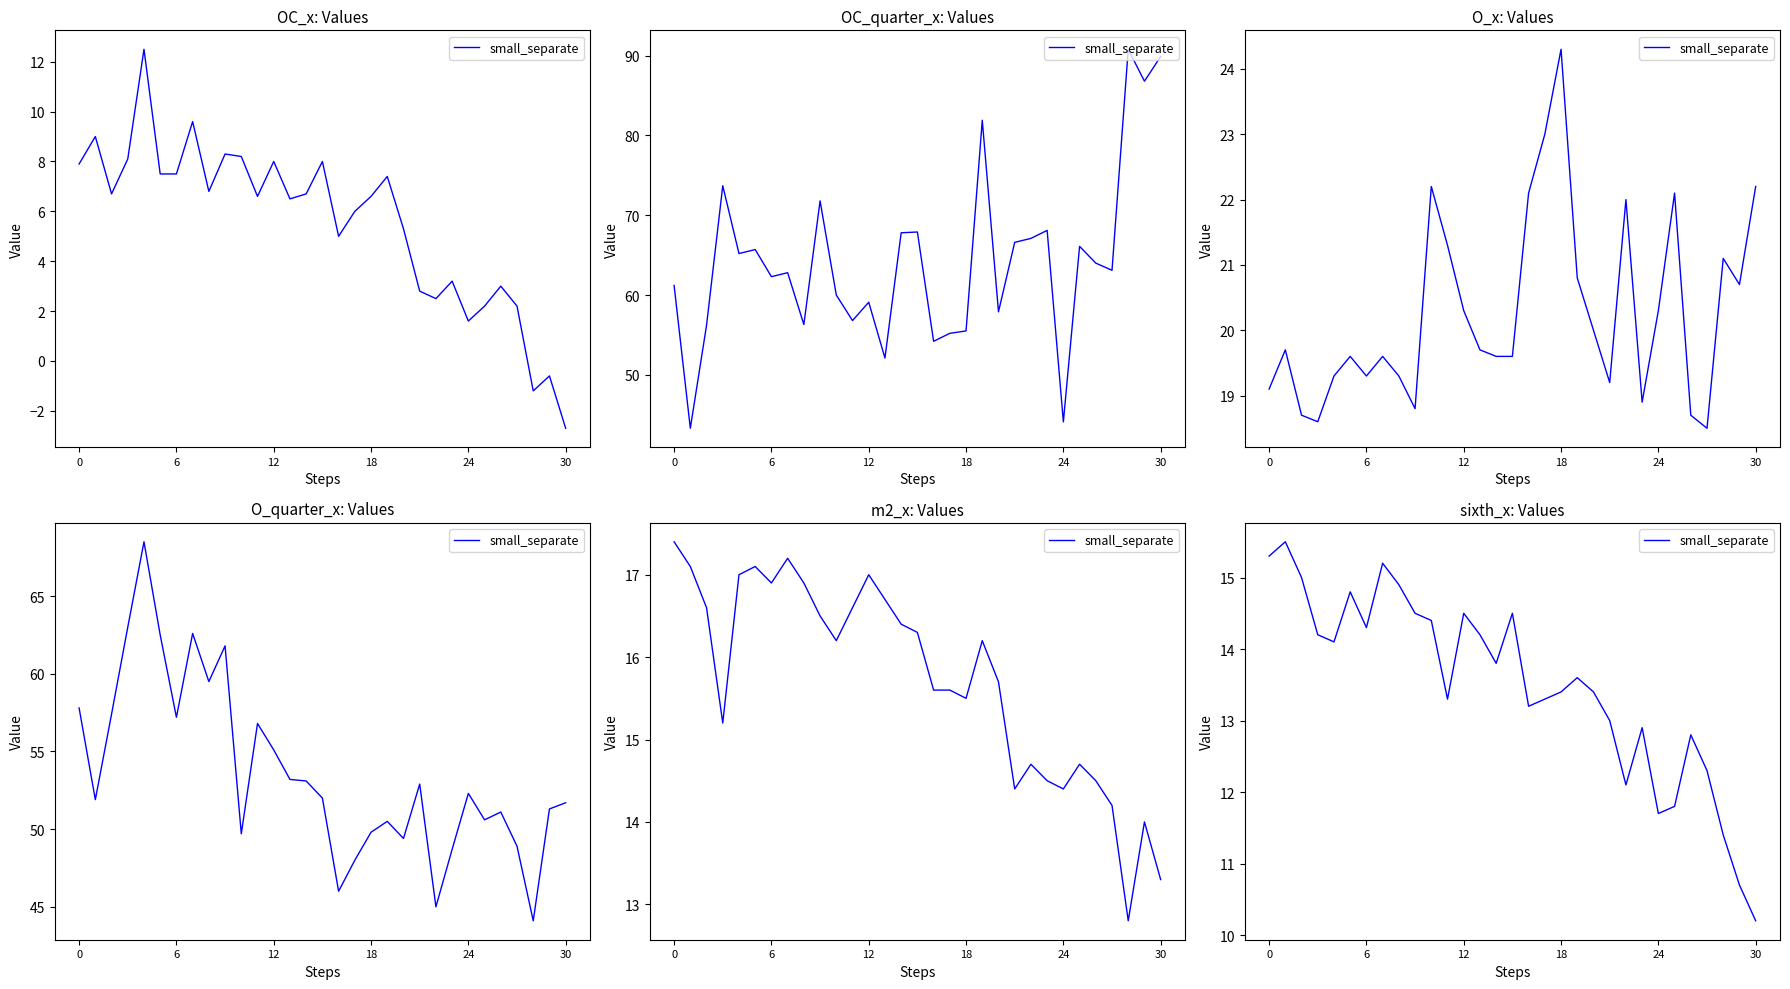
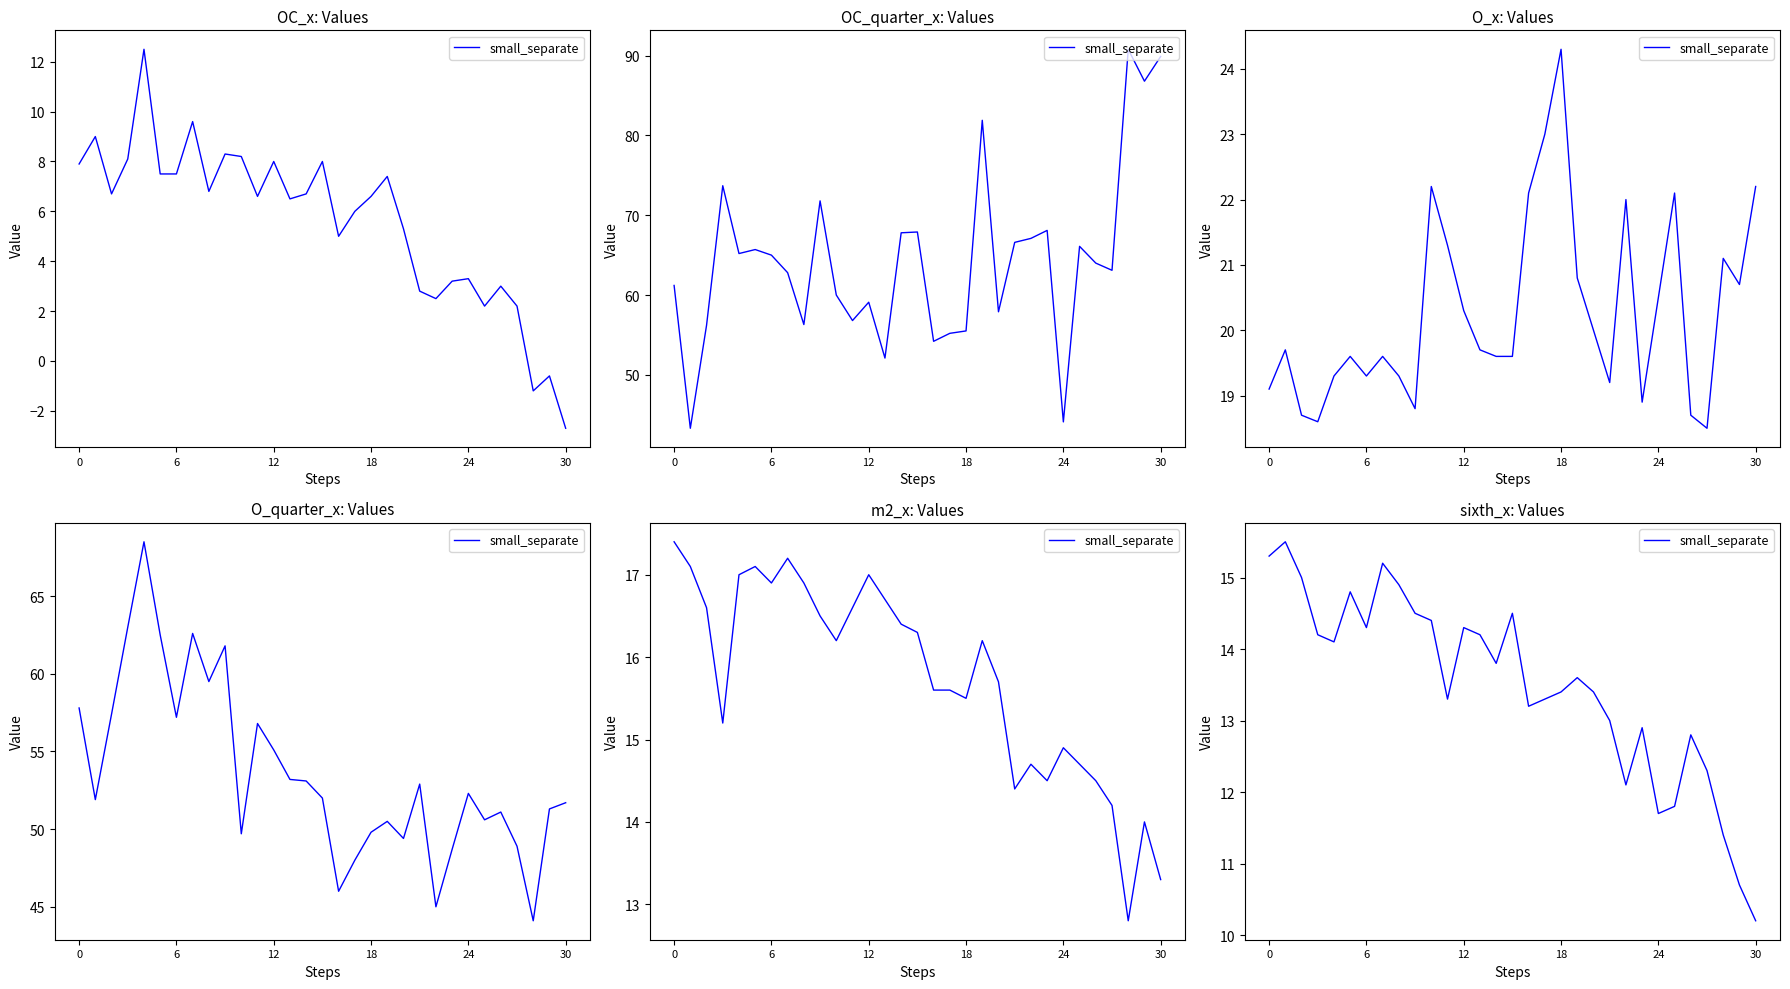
  {
    "OC_x: Values": {
      "0": 7.9,
      "6": 7.5,
      "12": 8.0,
      "18": 6.6,
-     "24": 1.6,
+     "24": 3.3,
      "30": -2.7
    },
    "OC_quarter_x: Values": {
      "0": 61,
-     "6": 62,
+     "6": 65,
      "12": 59,
      "18": 56,
      "24": 44
    },
    "O_x: Values": {
      "0": 19.1,
      "6": 19.3,
      "12": 20.3,
      "18": 24.3,
-     "24": 20.3,
+     "24": 20.5,
      "30": 22.2
    },
    "O_quarter_x: Values": {
      "0": 57.8,
      "6": 57.2,
      "12": 55.1,
      "18": 49.8,
      "24": 52.3,
      "30": 51.7
    },
    "m2_x: Values": {
      "0": 17.4,
      "6": 16.9,
      "12": 17.0,
      "18": 15.5,
-     "24": 14.4,
+     "24": 14.9,
      "30": 13.3
    },
    "sixth_x: Values": {
      "0": 15.3,
      "6": 14.3,
-     "12": 14.5,
+     "12": 14.3,
      "18": 13.4,
      "24": 11.7,
      "30": 10.2
    }
  }
